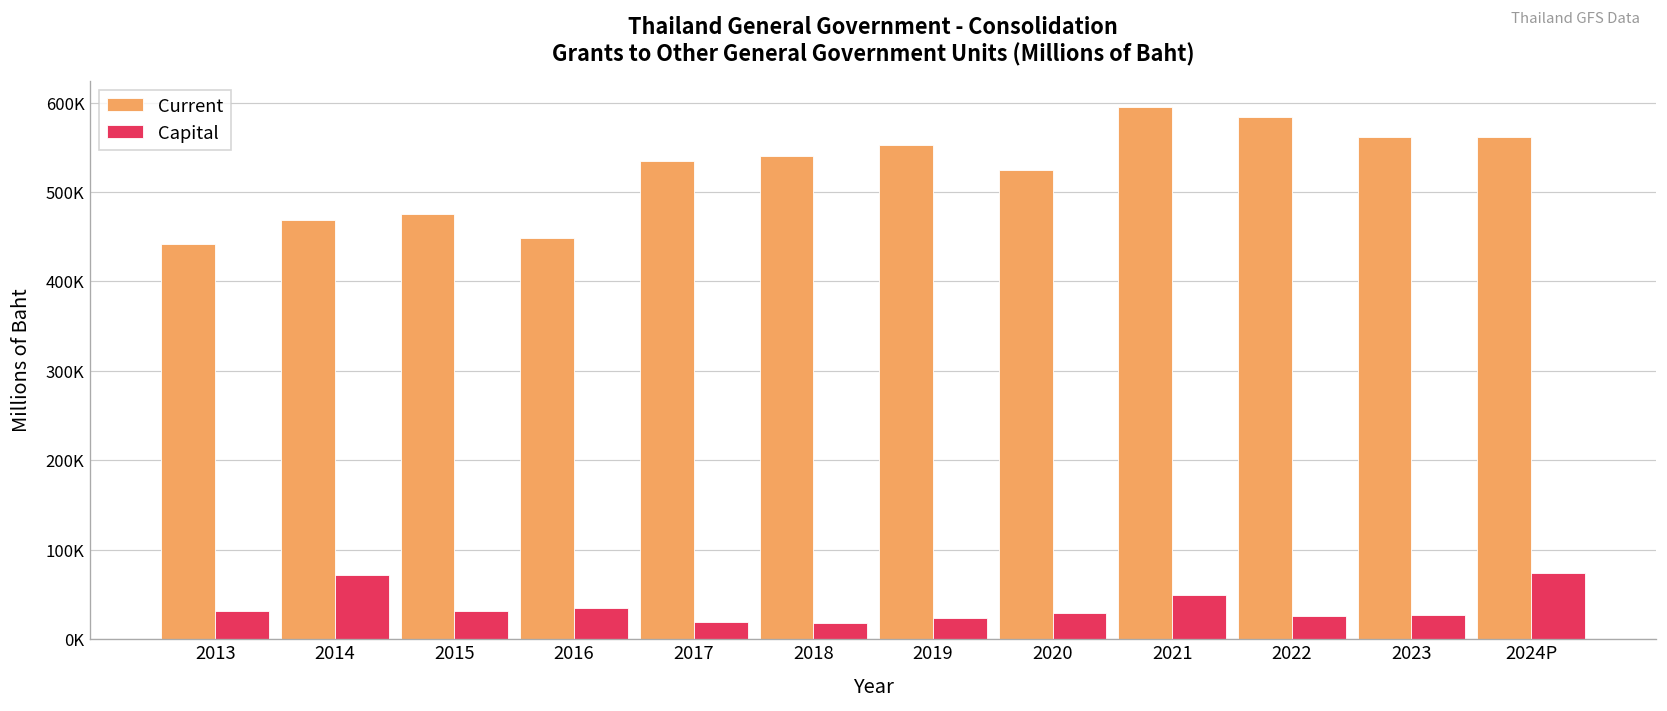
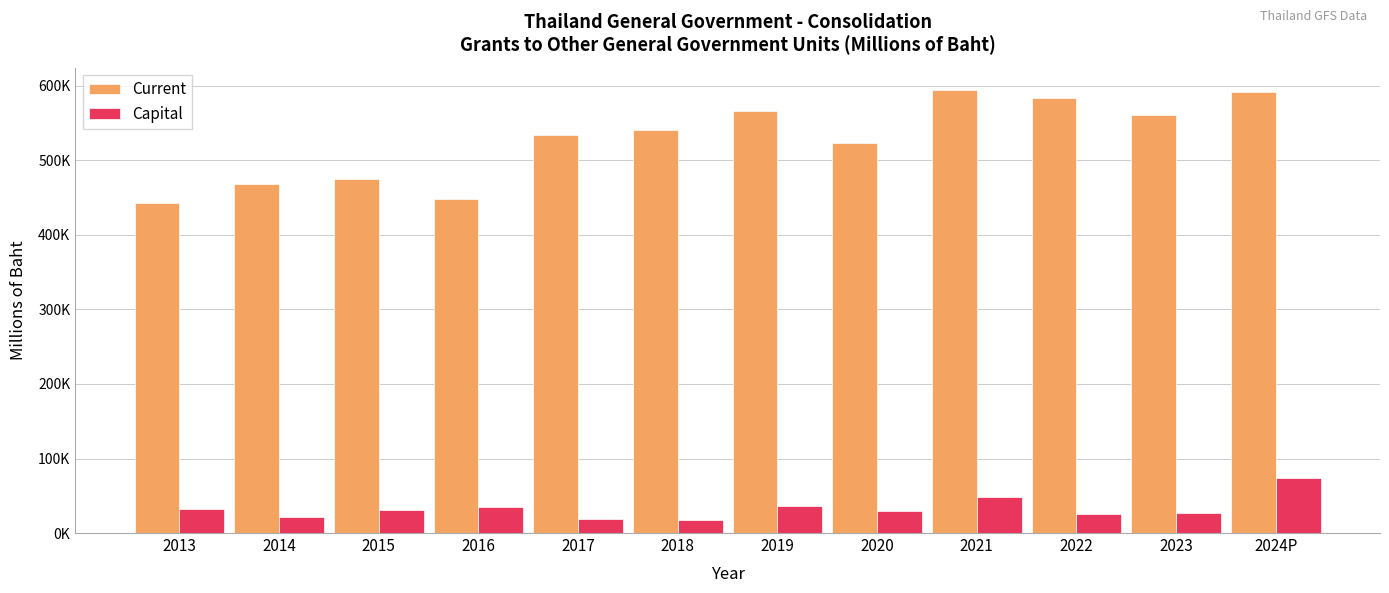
  {
    "Current": {
      "2013": 440000,
      "2014": 470000,
      "2015": 480000,
      "2016": 450000,
      "2017": 530000,
      "2018": 540000,
-     "2019": 550000,
+     "2019": 570000,
      "2020": 520000,
      "2021": 590000,
      "2022": 580000,
      "2023": 560000,
-     "2024P": 560000
+     "2024P": 590000
    },
    "Capital": {
      "2013": 30000,
-     "2014": 70000,
+     "2014": 20000,
      "2015": 30000,
      "2016": 40000,
      "2017": 20000,
      "2018": 20000,
-     "2019": 20000,
+     "2019": 40000,
      "2020": 30000,
      "2021": 50000,
      "2022": 30000,
      "2023": 30000,
      "2024P": 70000
    }
  }
